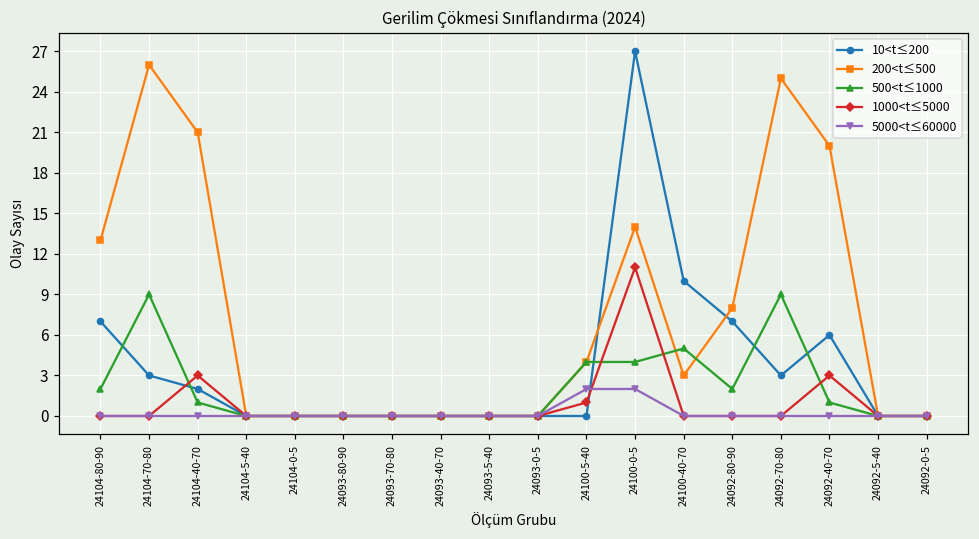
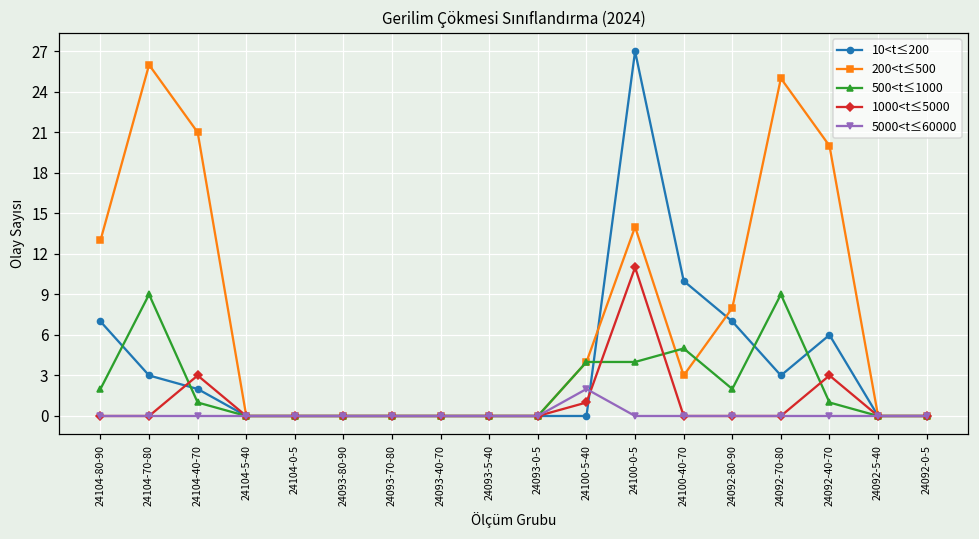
  {
    "10<t≤200": {
      "24104-80-90": 7,
      "24104-70-80": 3,
      "24104-40-70": 2,
      "24100-5-40": 0,
      "24100-0-5": 27,
      "24100-40-70": 10,
      "24092-80-90": 7,
      "24092-70-80": 3,
      "24092-40-70": 6
    },
    "200<t≤500": {
      "24104-80-90": 13,
      "24104-70-80": 26,
      "24104-40-70": 21,
      "24100-0-5": 14,
      "24100-40-70": 3,
      "24092-80-90": 8,
      "24092-70-80": 25,
      "24092-40-70": 20
    },
    "500<t≤1000": {
      "24104-80-90": 2,
      "24104-70-80": 9,
      "24104-40-70": 1,
      "24100-0-5": 4,
      "24100-40-70": 5,
      "24092-80-90": 2,
      "24092-70-80": 9,
      "24092-40-70": 1
    },
    "1000<t≤5000": {
      "24104-40-70": 3,
      "24100-5-40": 1,
      "24100-0-5": 11,
      "24092-40-70": 3
    },
    "5000<t≤60000": {
      "24104-40-70": 0,
      "24100-5-40": 2,
-     "24100-0-5": 2,
+     "24100-0-5": 0,
      "24092-40-70": 0
    }
  }
